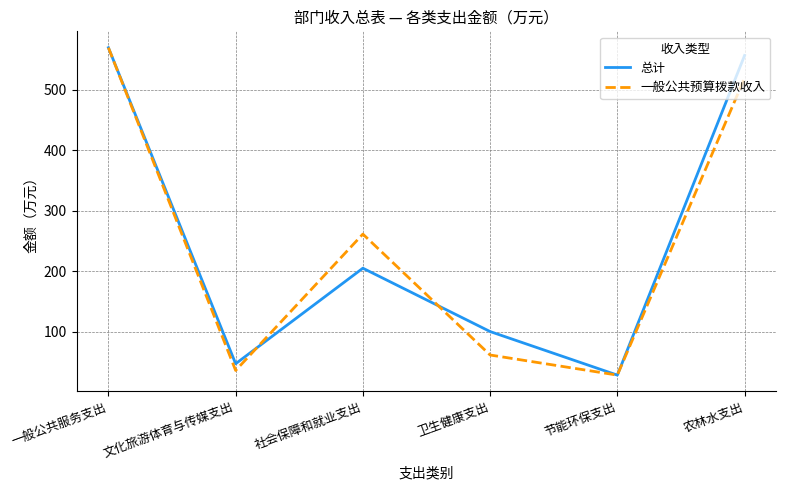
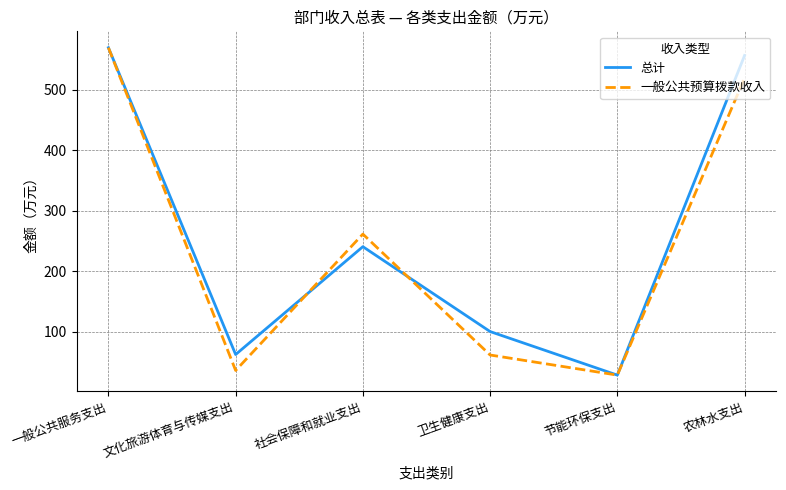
  {
    "总计": {
-     "文化旅游体育与传媒支出": 50,
-     "社会保障和就业支出": 210,
+     "文化旅游体育与传媒支出": 60,
+     "社会保障和就业支出": 240,
      "卫生健康支出": 100
    },
    "一般公共预算拨款收入": {
      "文化旅游体育与传媒支出": 40,
      "社会保障和就业支出": 260,
      "卫生健康支出": 60
    }
  }
